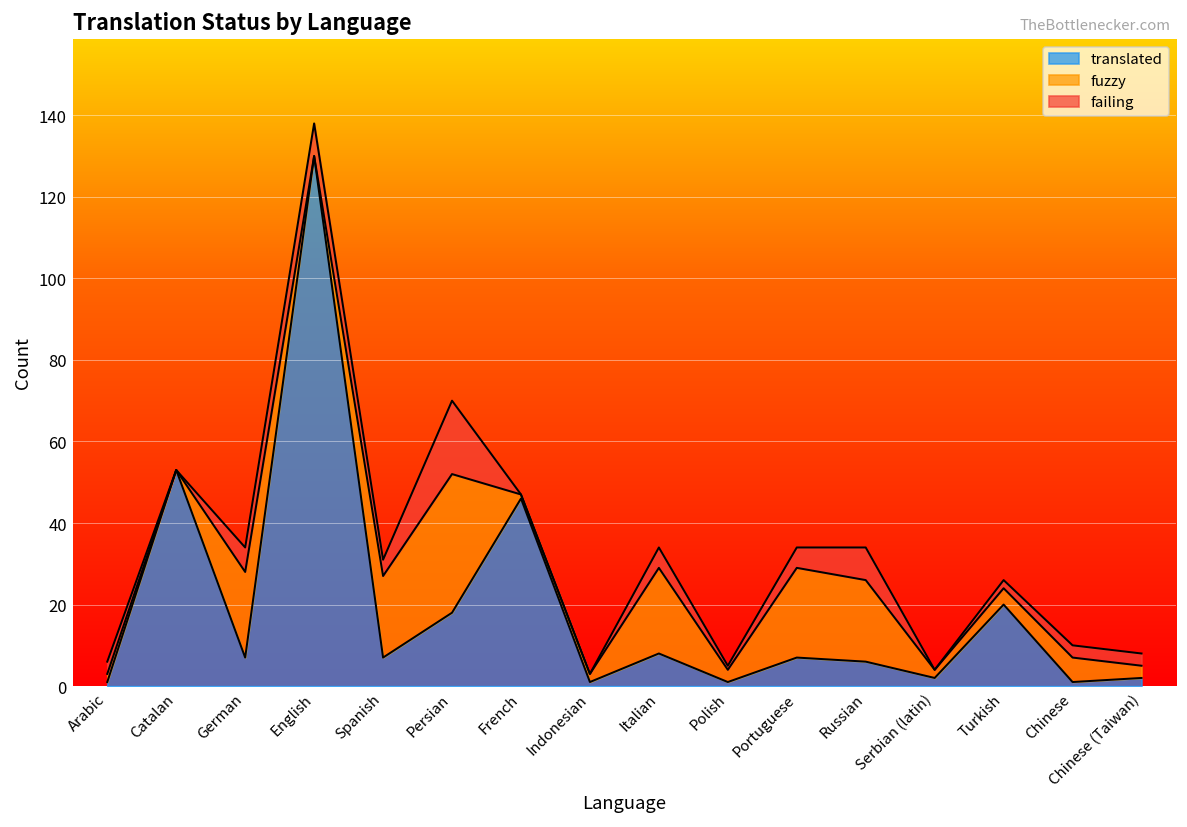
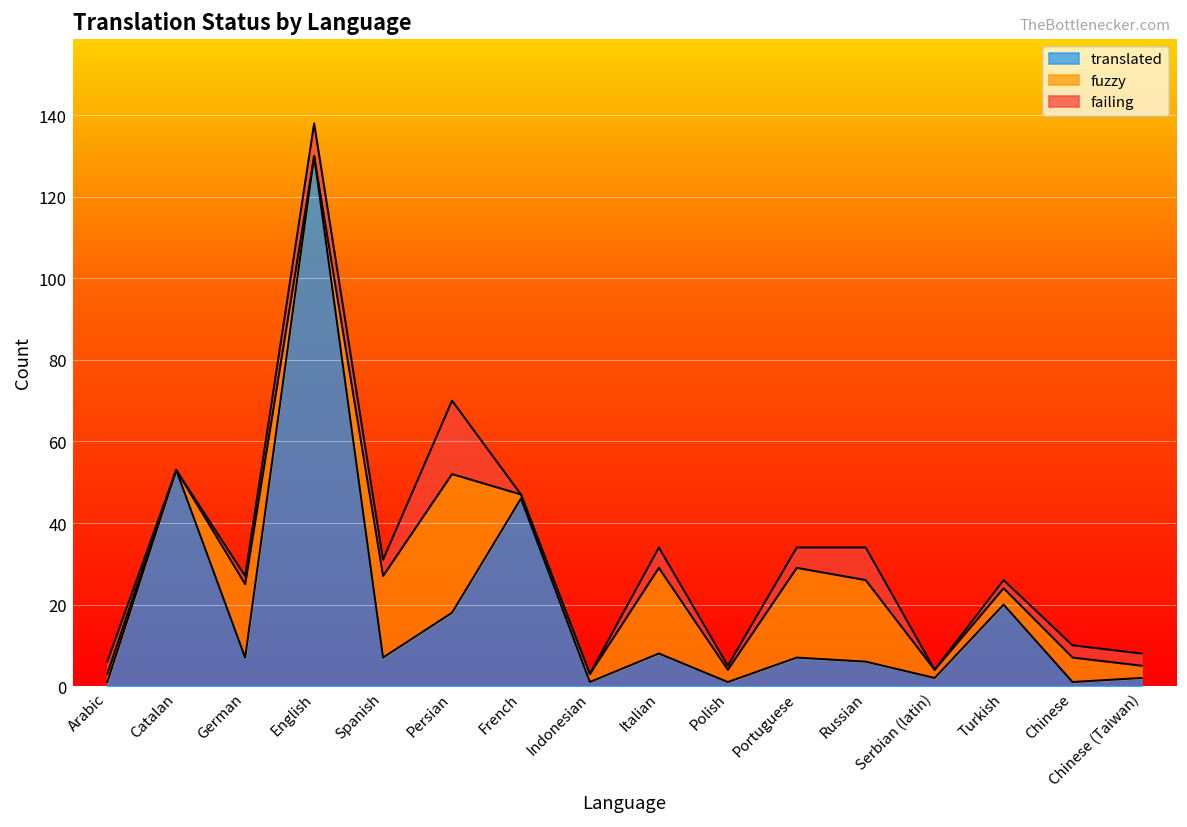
  {
    "translated": {
      "Arabic": 1,
      "German": 7,
      "Spanish": 7,
      "Persian": 18,
      "French": 46,
      "Indonesian": 1,
      "Italian": 8,
      "Polish": 1,
      "Portuguese": 7,
      "Russian": 6,
      "Serbian (latin)": 2,
      "Turkish": 20,
      "Chinese": 1,
      "Chinese (Taiwan)": 2
    },
    "fuzzy": {
      "Arabic": 2,
-     "German": 21,
+     "German": 18,
      "Spanish": 20,
      "Persian": 34,
      "Italian": 21,
      "Polish": 3,
      "Portuguese": 22,
      "Russian": 20,
      "Turkish": 4,
      "Chinese": 6,
      "Chinese (Taiwan)": 3
    },
    "failing": {
      "Arabic": 3,
-     "German": 6,
+     "German": 2,
      "English": 8,
      "Spanish": 4,
      "Persian": 18,
      "Italian": 5,
      "Polish": 1,
      "Portuguese": 5,
      "Russian": 8,
      "Turkish": 2,
      "Chinese": 3,
      "Chinese (Taiwan)": 3
    }
  }
